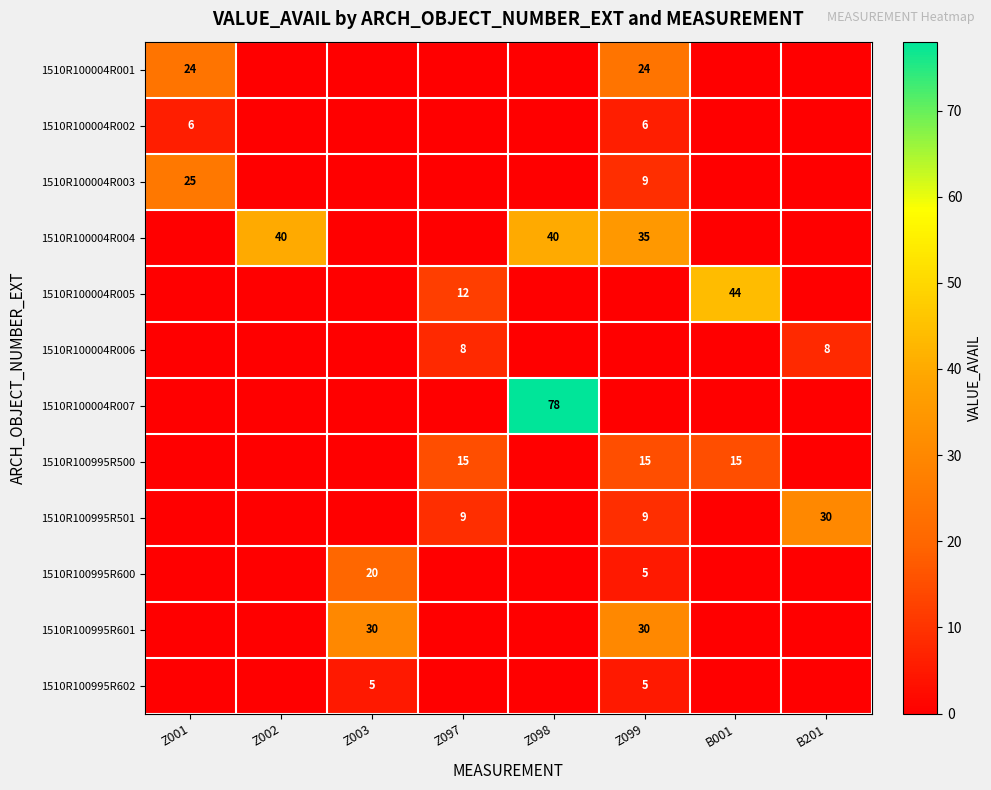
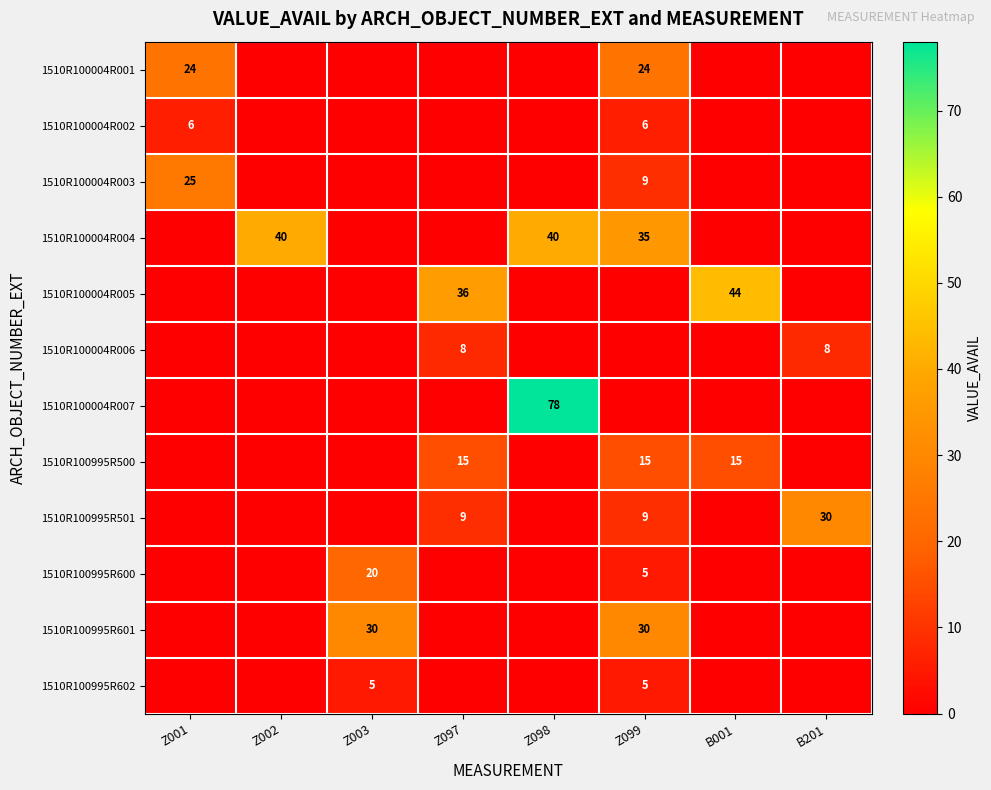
  {
    "1510R100004R001": {
      "Z001": 24,
      "Z099": 24
    },
    "1510R100004R002": {
      "Z001": 6,
      "Z099": 6
    },
    "1510R100004R003": {
      "Z001": 25,
      "Z099": 9
    },
    "1510R100004R004": {
      "Z002": 40,
      "Z098": 40,
      "Z099": 35
    },
    "1510R100004R005": {
-     "Z097": 12,
+     "Z097": 36,
      "B001": 44
    },
    "1510R100004R006": {
      "Z097": 8,
      "B201": 8
    },
    "1510R100004R007": {
      "Z098": 78
    },
    "1510R100995R500": {
      "Z097": 15,
      "Z099": 15,
      "B001": 15
    },
    "1510R100995R501": {
      "Z097": 9,
      "Z099": 9,
      "B201": 30
    },
    "1510R100995R600": {
      "Z003": 20,
      "Z099": 5
    },
    "1510R100995R601": {
      "Z003": 30,
      "Z099": 30
    },
    "1510R100995R602": {
      "Z003": 5,
      "Z099": 5
    }
  }
